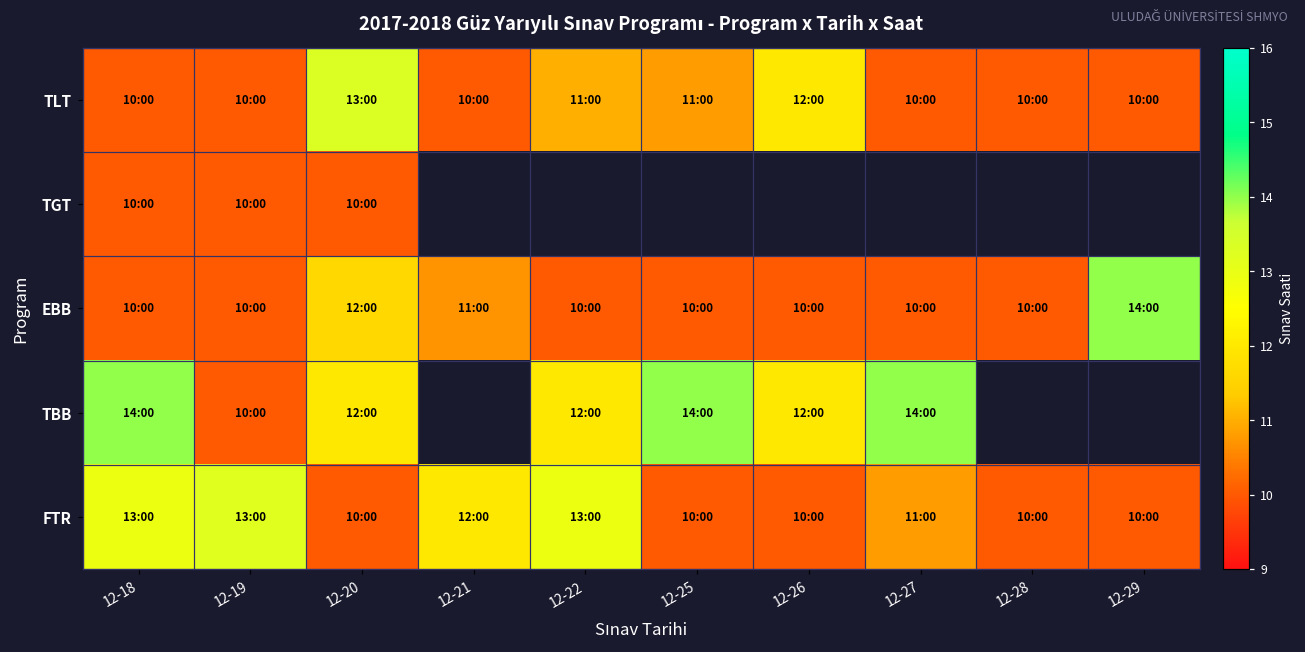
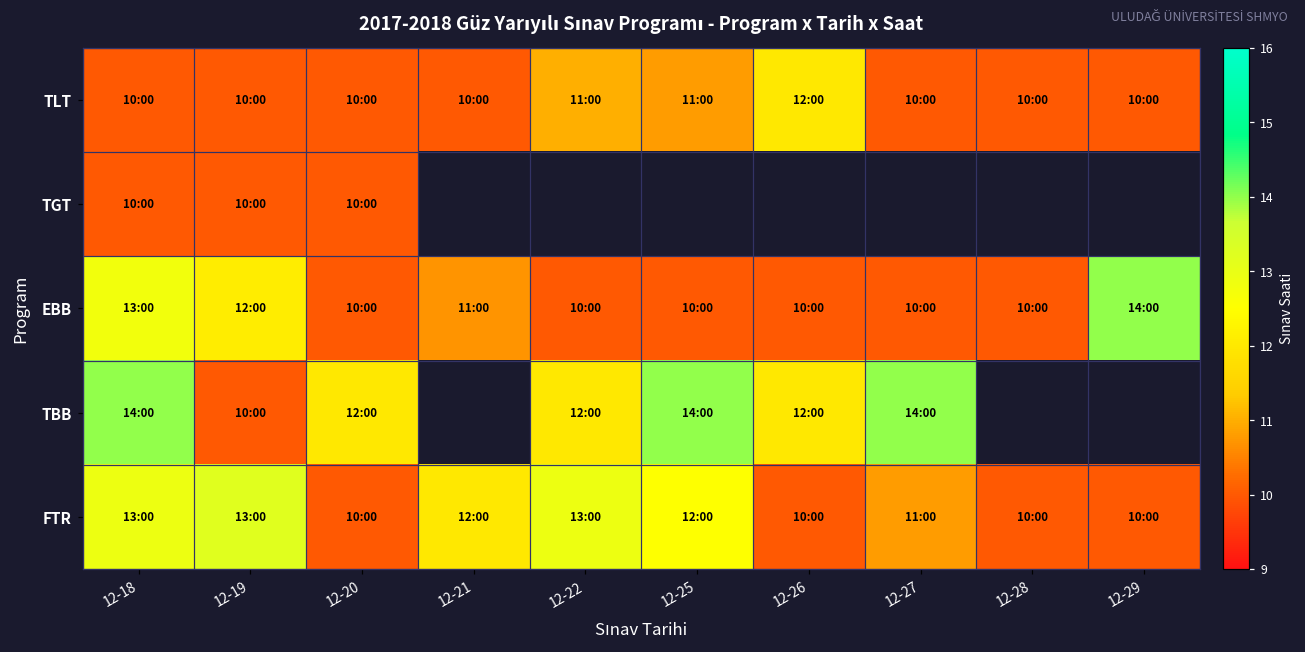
  {
    "TLT": {
-     "12-20": "13:00"
+     "12-20": "10:00"
    },
    "EBB": {
-     "12-18": "10:00",
-     "12-19": "10:00",
-     "12-20": "12:00"
+     "12-18": "13:00",
+     "12-19": "12:00",
+     "12-20": "10:00"
    },
    "FTR": {
-     "12-25": "10:00"
+     "12-25": "12:00"
    }
  }
